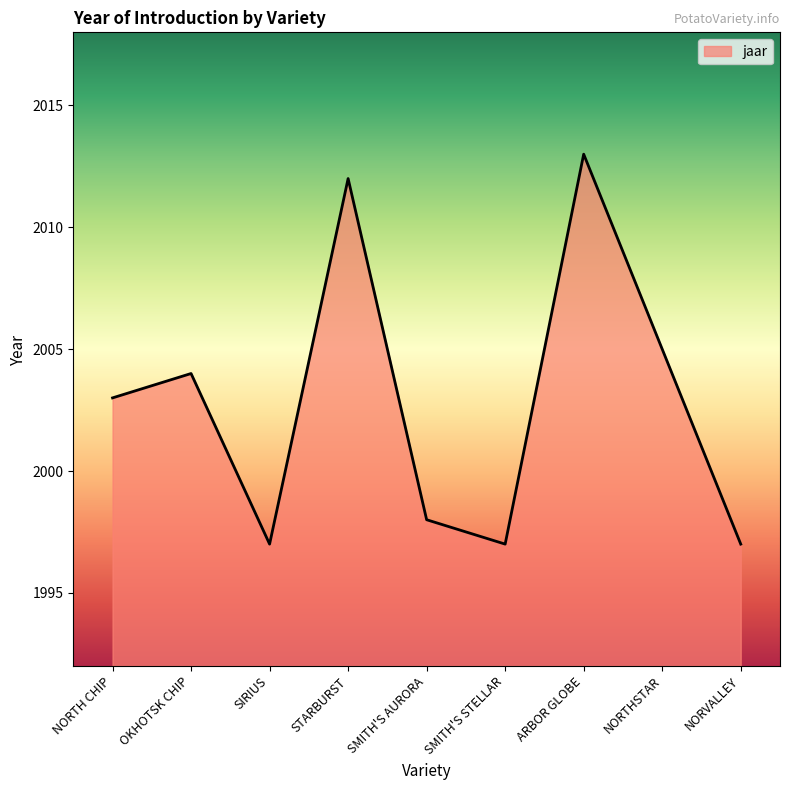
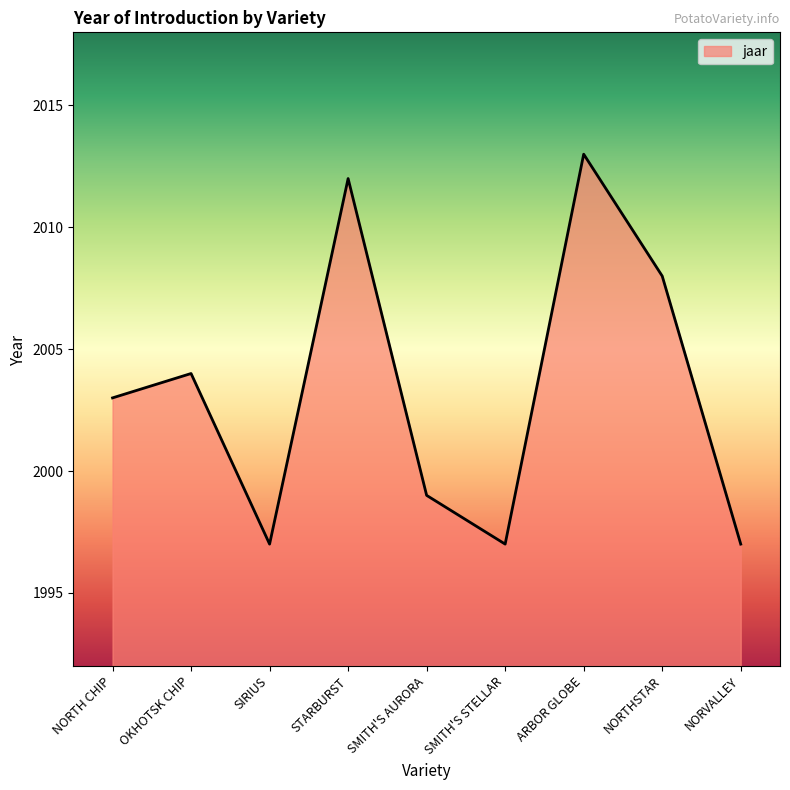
  {
    "NORTH CHIP": 2003,
    "OKHOTSK CHIP": 2004,
    "SIRIUS": 1997,
    "STARBURST": 2012,
-   "SMITH'S AURORA": 1998,
+   "SMITH'S AURORA": 1999,
    "SMITH'S STELLAR": 1997,
    "ARBOR GLOBE": 2013,
-   "NORTHSTAR": 2005,
+   "NORTHSTAR": 2008,
    "NORVALLEY": 1997
  }
